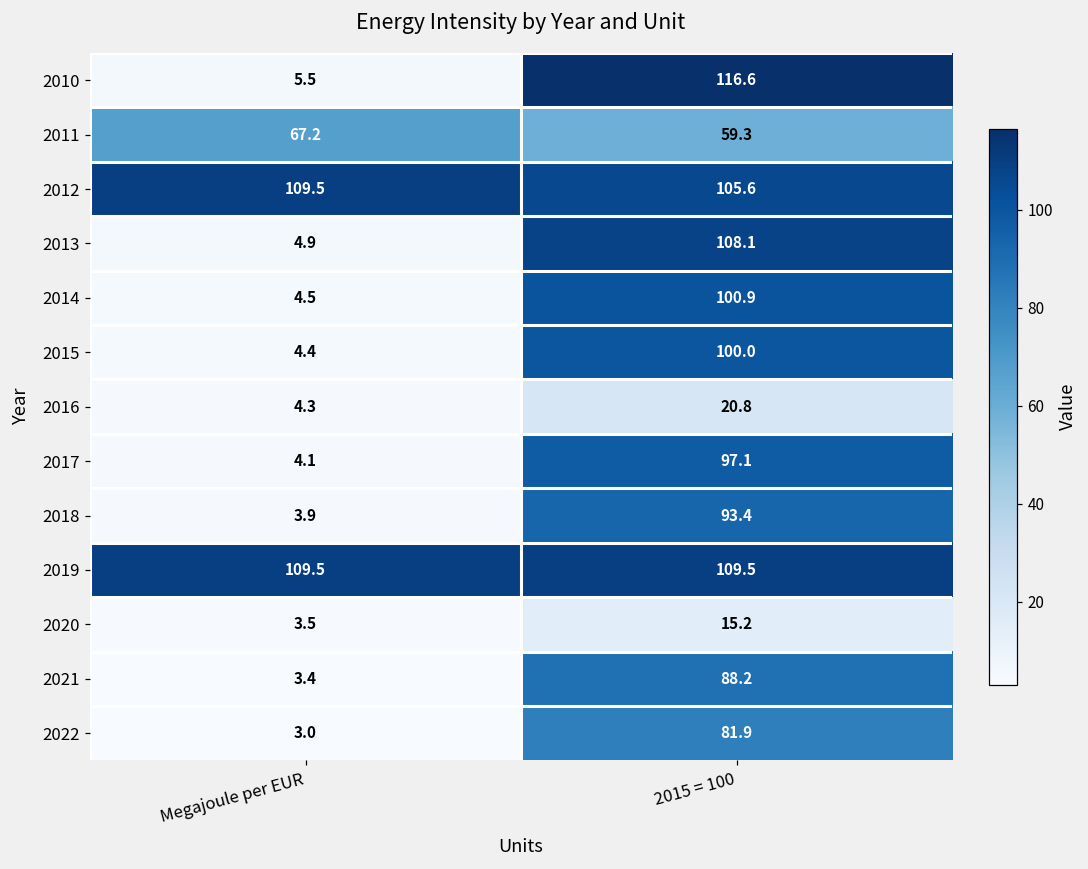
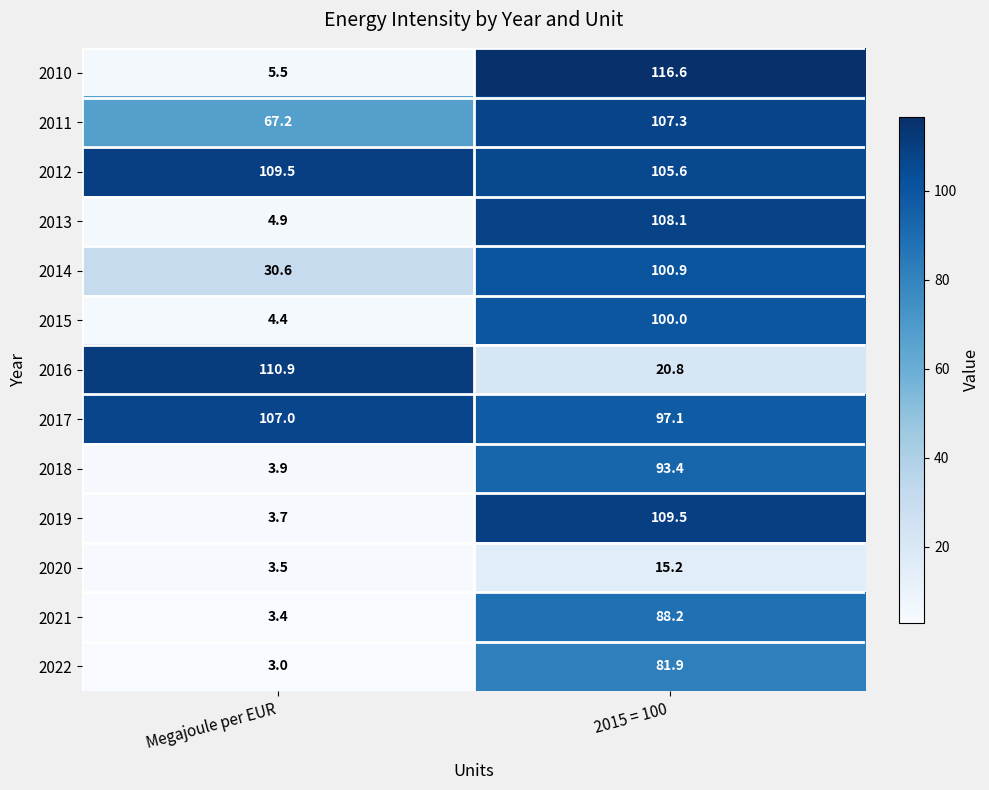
  {
    "2010": {
      "Megajoule per EUR": 5.5,
      "2015 = 100": 116.6
    },
    "2011": {
      "Megajoule per EUR": 67.2,
-     "2015 = 100": 59.3
+     "2015 = 100": 107.3
    },
    "2012": {
      "Megajoule per EUR": 109.5,
      "2015 = 100": 105.6
    },
    "2013": {
      "Megajoule per EUR": 4.9,
      "2015 = 100": 108.1
    },
    "2014": {
-     "Megajoule per EUR": 4.5,
+     "Megajoule per EUR": 30.6,
      "2015 = 100": 100.9
    },
    "2015": {
      "Megajoule per EUR": 4.4,
      "2015 = 100": 100.0
    },
    "2016": {
-     "Megajoule per EUR": 4.3,
+     "Megajoule per EUR": 110.9,
      "2015 = 100": 20.8
    },
    "2017": {
-     "Megajoule per EUR": 4.1,
+     "Megajoule per EUR": 107.0,
      "2015 = 100": 97.1
    },
    "2018": {
      "Megajoule per EUR": 3.9,
      "2015 = 100": 93.4
    },
    "2019": {
-     "Megajoule per EUR": 109.5,
+     "Megajoule per EUR": 3.7,
      "2015 = 100": 109.5
    },
    "2020": {
      "Megajoule per EUR": 3.5,
      "2015 = 100": 15.2
    },
    "2021": {
      "Megajoule per EUR": 3.4,
      "2015 = 100": 88.2
    },
    "2022": {
      "Megajoule per EUR": 3.0,
      "2015 = 100": 81.9
    }
  }
